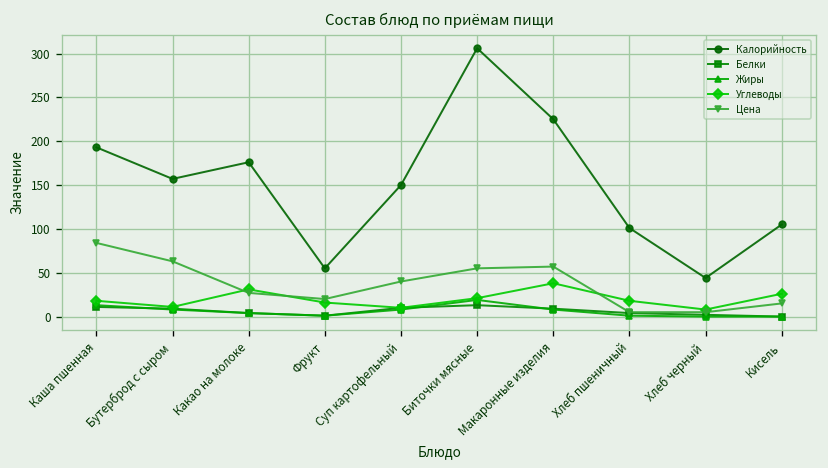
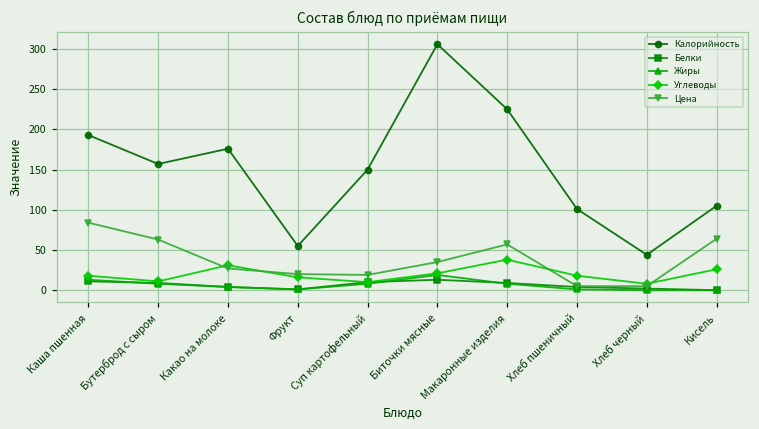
  {
    "Цена": {
      "Каша пшенная": 80,
      "Бутерброд с сыром": 60,
      "Какао на молоке": 30,
      "Фрукт": 20,
-     "Суп картофельный": 40,
-     "Биточки мясные": 60,
+     "Суп картофельный": 20,
+     "Биточки мясные": 40,
      "Макаронные изделия": 60,
-     "Кисель": 20
+     "Кисель": 60
    }
  }
